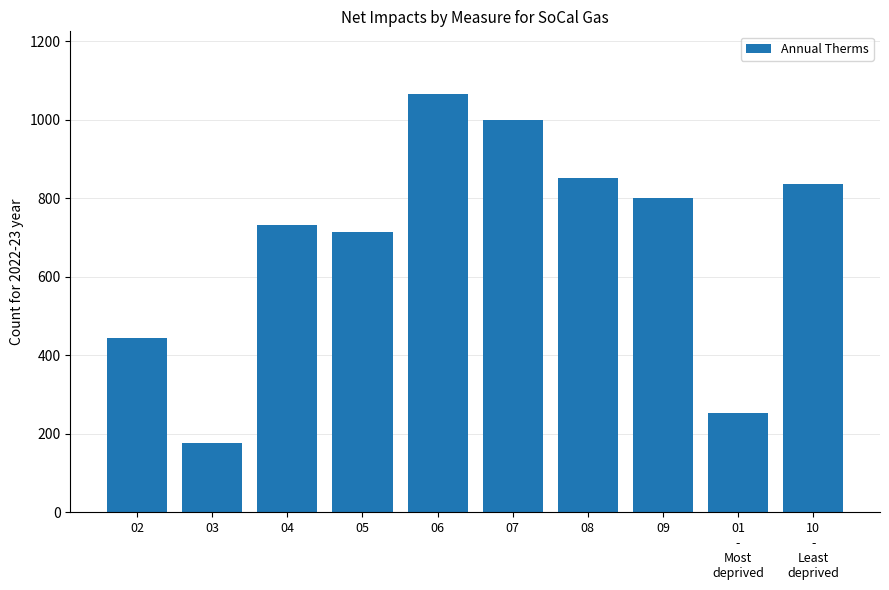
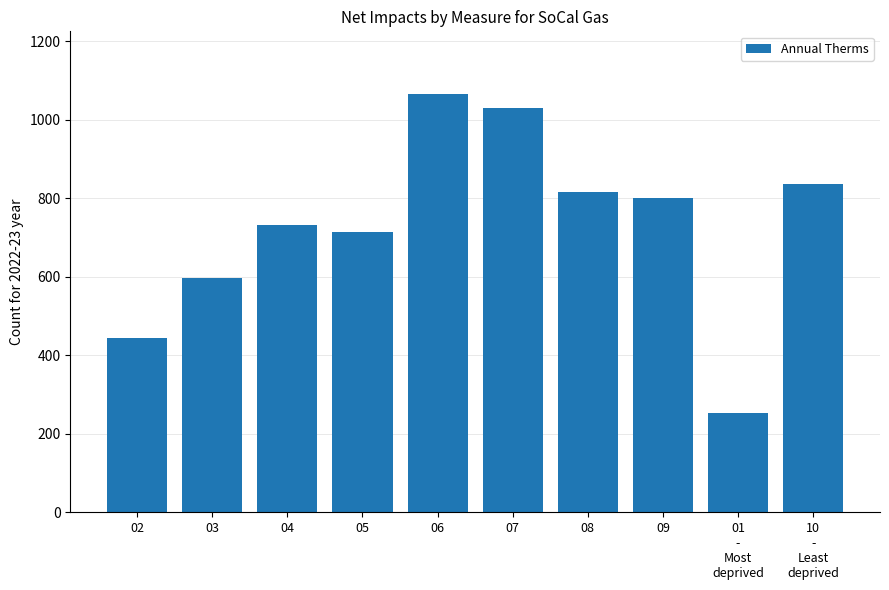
  {
    "02": 440,
-   "03": 180,
+   "03": 600,
    "04": 730,
    "05": 710,
    "06": 1070,
-   "07": 1000,
-   "08": 850,
+   "07": 1030,
+   "08": 820,
    "09": 800,
    "01 - Most deprived": 250,
    "10 - Least deprived": 840
  }
